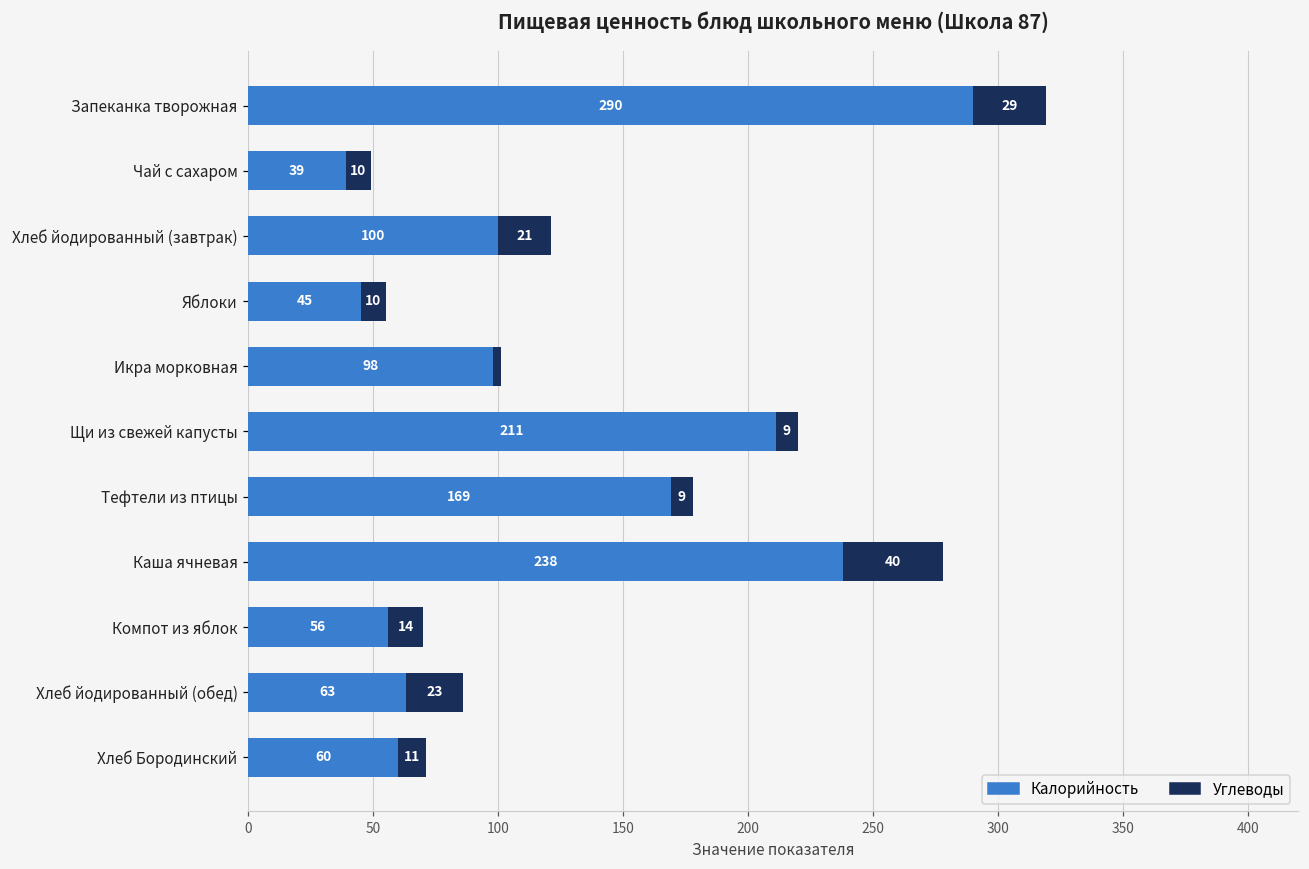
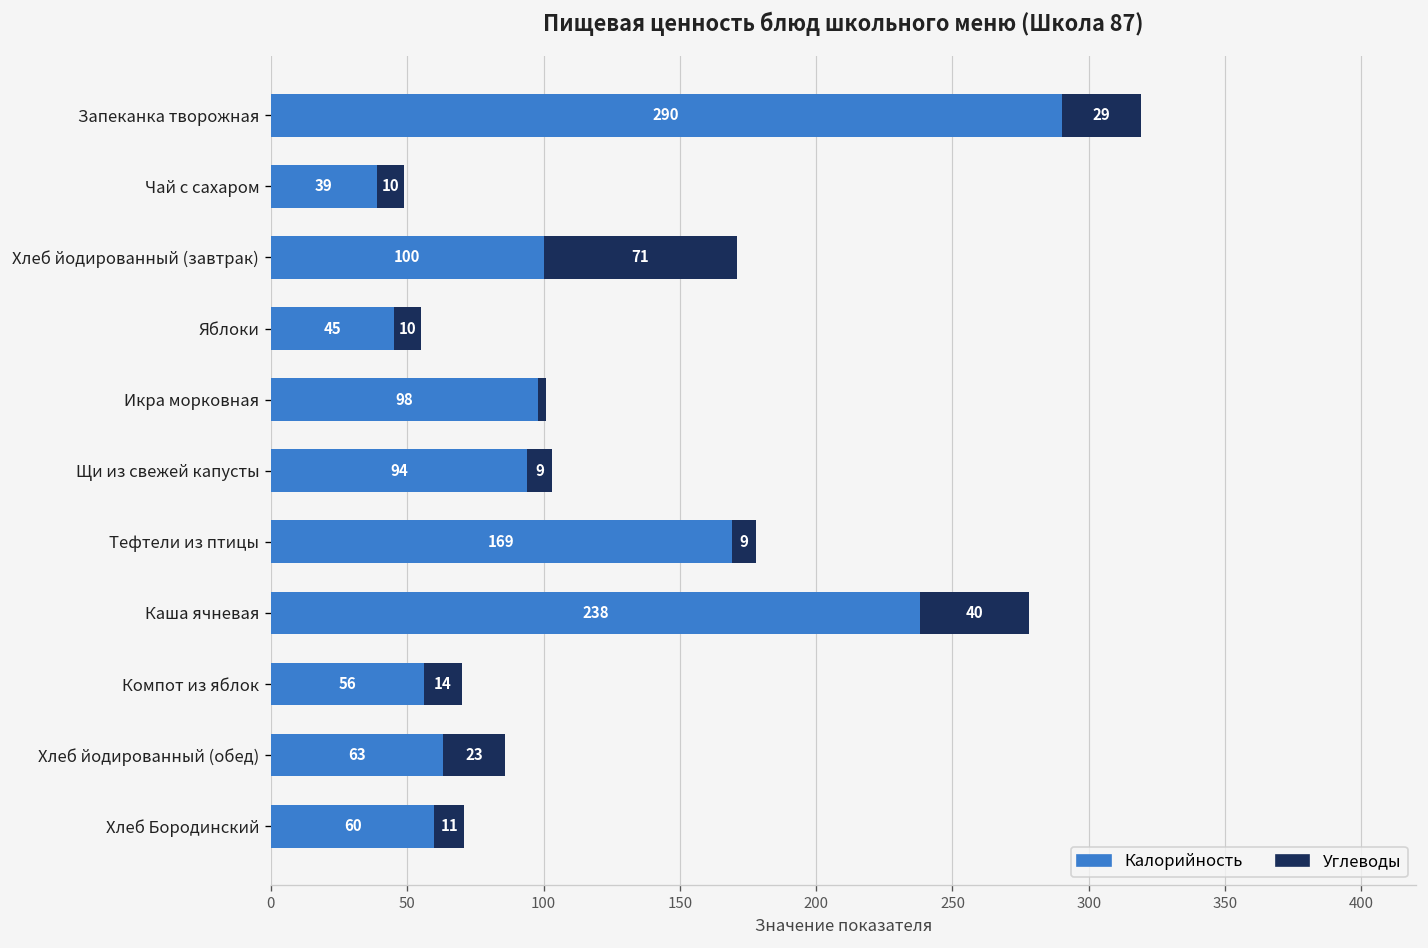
  {
    "Калорийность": {
      "Запеканка творожная": 290,
      "Чай с сахаром": 39,
      "Хлеб йодированный (завтрак)": 100,
      "Яблоки": 45,
      "Икра морковная": 98,
-     "Щи из свежей капусты": 211,
+     "Щи из свежей капусты": 94,
      "Тефтели из птицы": 169,
      "Каша ячневая": 238,
      "Компот из яблок": 56,
      "Хлеб йодированный (обед)": 63,
      "Хлеб Бородинский": 60
    },
    "Углеводы": {
      "Запеканка творожная": 29,
      "Чай с сахаром": 10,
-     "Хлеб йодированный (завтрак)": 21,
+     "Хлеб йодированный (завтрак)": 71,
      "Яблоки": 10,
      "Щи из свежей капусты": 9,
      "Тефтели из птицы": 9,
      "Каша ячневая": 40,
      "Компот из яблок": 14,
      "Хлеб йодированный (обед)": 23,
      "Хлеб Бородинский": 11
    }
  }
